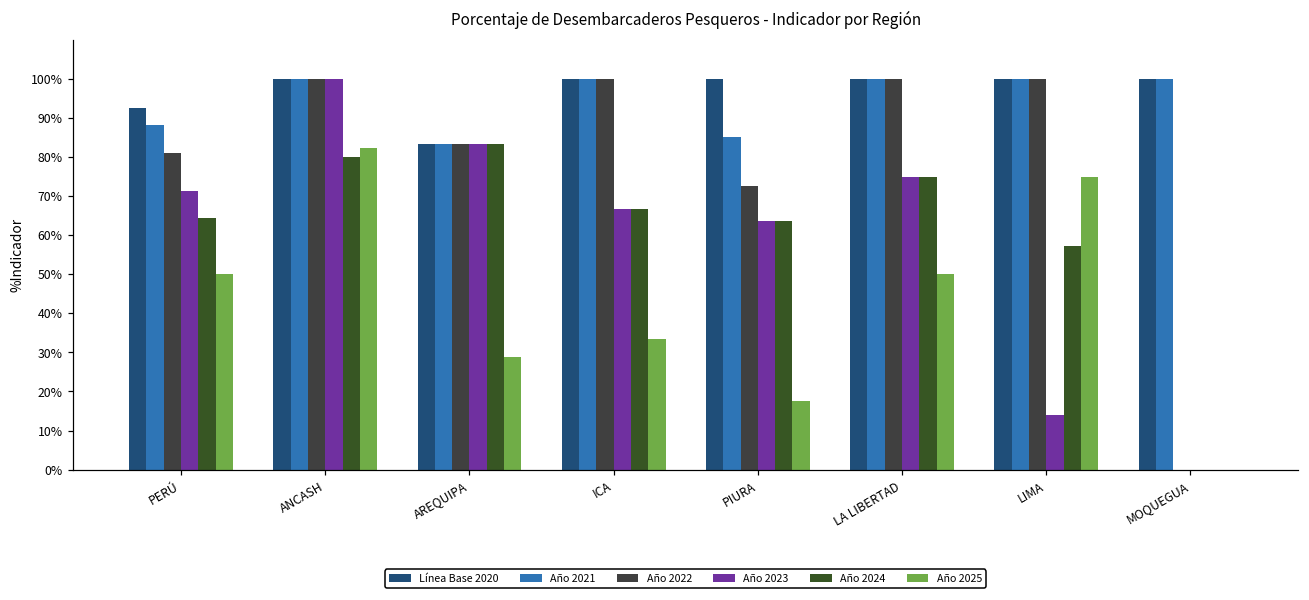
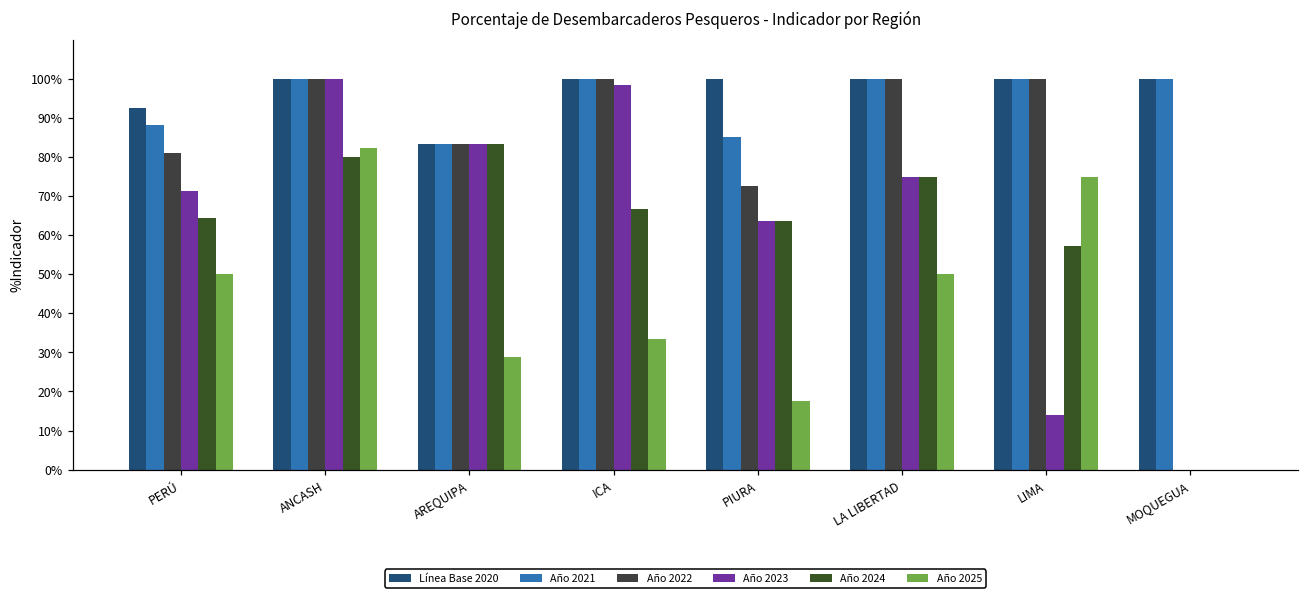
  {
    "Línea Base 2020": {
      "PERÚ": "93%",
      "ANCASH": "100%",
      "AREQUIPA": "83%",
      "ICA": "100%",
      "PIURA": "100%",
      "LA LIBERTAD": "100%",
      "LIMA": "100%",
      "MOQUEGUA": "100%"
    },
    "Año 2021": {
      "PERÚ": "88%",
      "ANCASH": "100%",
      "AREQUIPA": "83%",
      "ICA": "100%",
      "PIURA": "85%",
      "LA LIBERTAD": "100%",
      "LIMA": "100%",
      "MOQUEGUA": "100%"
    },
    "Año 2023": {
      "PERÚ": "71%",
      "ANCASH": "100%",
      "AREQUIPA": "83%",
-     "ICA": "67%",
+     "ICA": "99%",
      "PIURA": "64%",
      "LA LIBERTAD": "75%",
      "LIMA": "14%",
      "MOQUEGUA": "0%"
    },
    "Año 2025": {
      "PERÚ": "50%",
      "ANCASH": "82%",
      "AREQUIPA": "29%",
      "ICA": "33%",
      "PIURA": "18%",
      "LA LIBERTAD": "50%",
      "LIMA": "75%",
      "MOQUEGUA": "0%"
    }
  }
